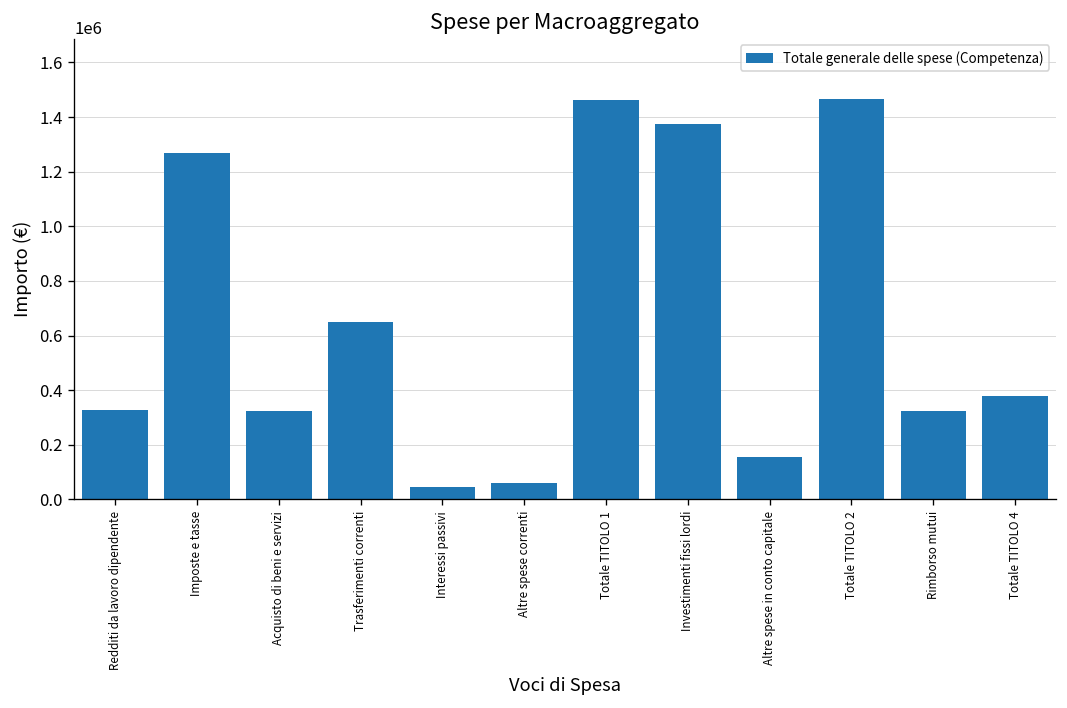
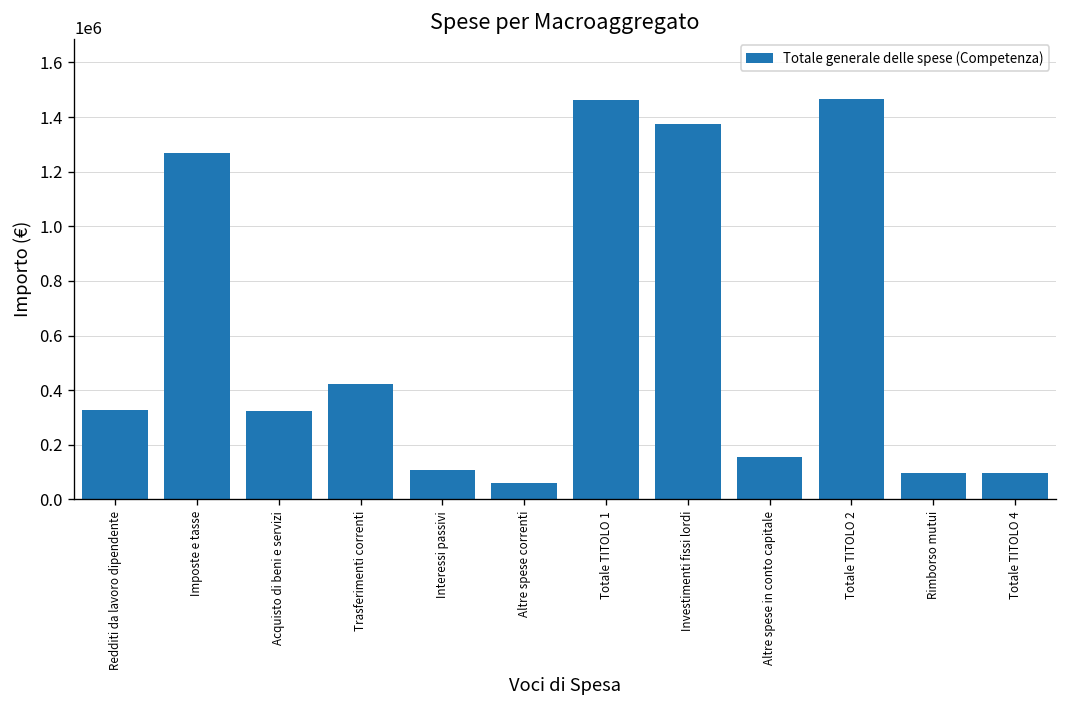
  {
    "Redditi da lavoro dipendente": 330000,
    "Imposte e tasse": 1270000,
    "Acquisto di beni e servizi": 320000,
-   "Trasferimenti correnti": 650000,
-   "Interessi passivi": 40000,
+   "Trasferimenti correnti": 420000,
+   "Interessi passivi": 110000,
    "Altre spese correnti": 60000,
    "Totale TITOLO 1": 1460000,
    "Investimenti fissi lordi": 1370000,
    "Altre spese in conto capitale": 160000,
    "Totale TITOLO 2": 1470000,
-   "Rimborso mutui": 320000,
-   "Totale TITOLO 4": 380000
+   "Rimborso mutui": 100000,
+   "Totale TITOLO 4": 100000
  }
